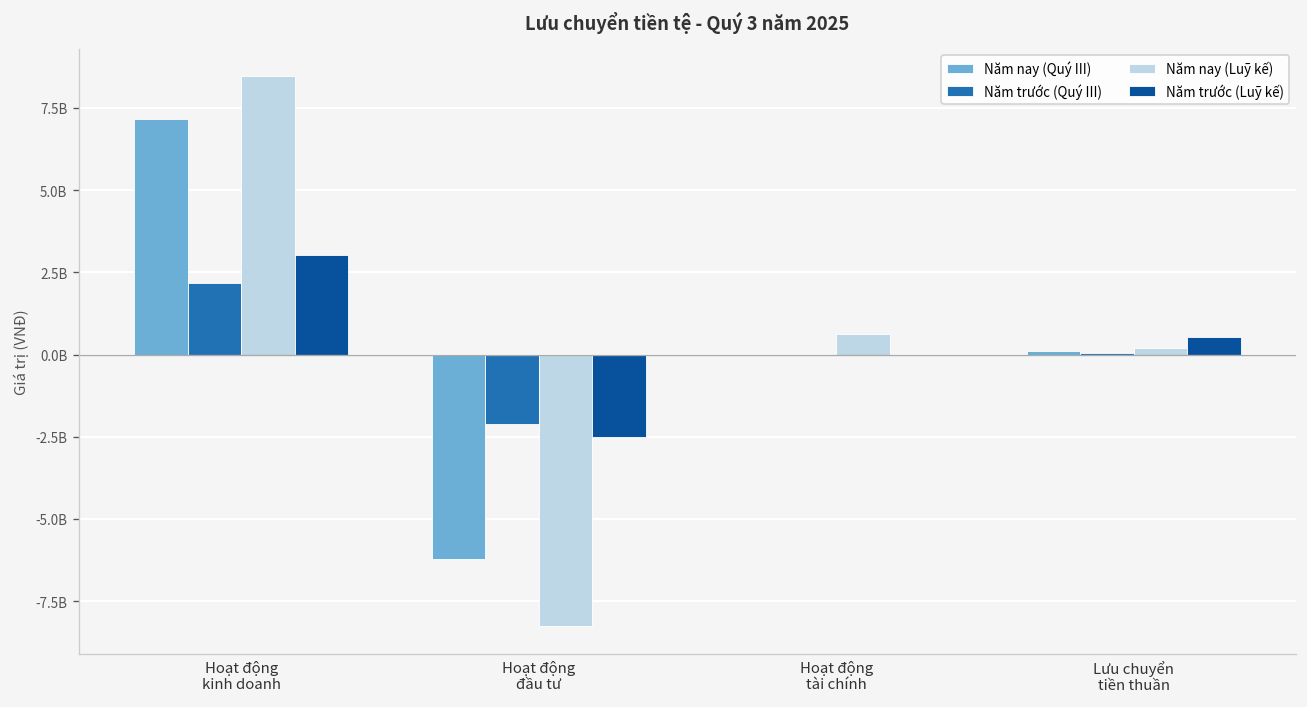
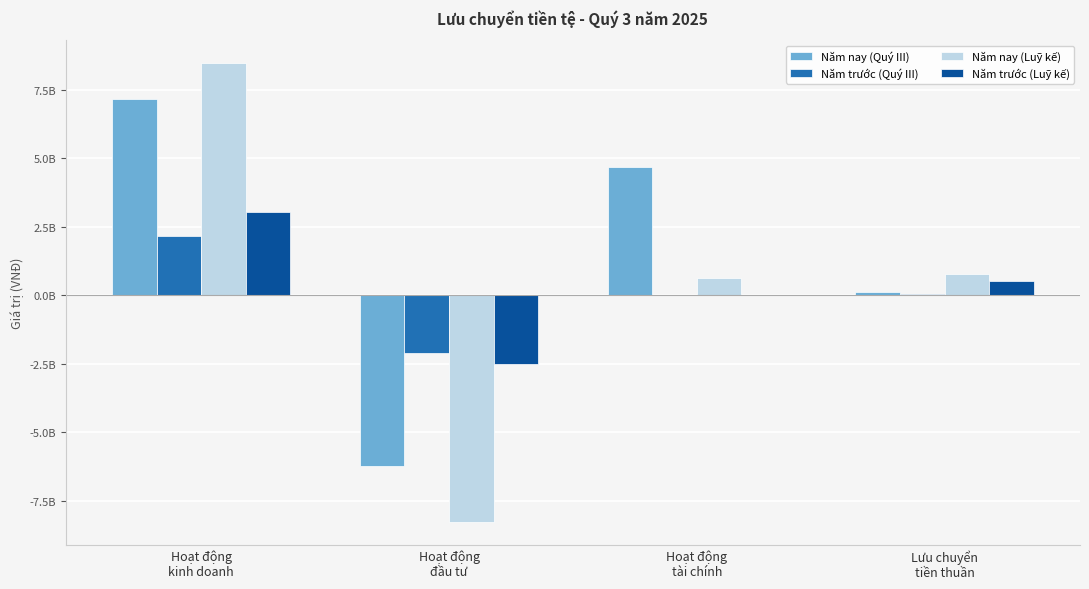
  {
    "Năm nay (Quý III)": {
      "Hoạt động kinh doanh": 7200000000,
      "Hoạt động đầu tư": -6200000000,
-     "Hoạt động tài chính": 0,
+     "Hoạt động tài chính": 4700000000,
      "Lưu chuyển tiền thuần": 100000000
    },
    "Năm nay (Luỹ kế)": {
      "Hoạt động kinh doanh": 8500000000,
      "Hoạt động đầu tư": -8300000000,
      "Hoạt động tài chính": 600000000,
-     "Lưu chuyển tiền thuần": 200000000
+     "Lưu chuyển tiền thuần": 800000000
    }
  }
